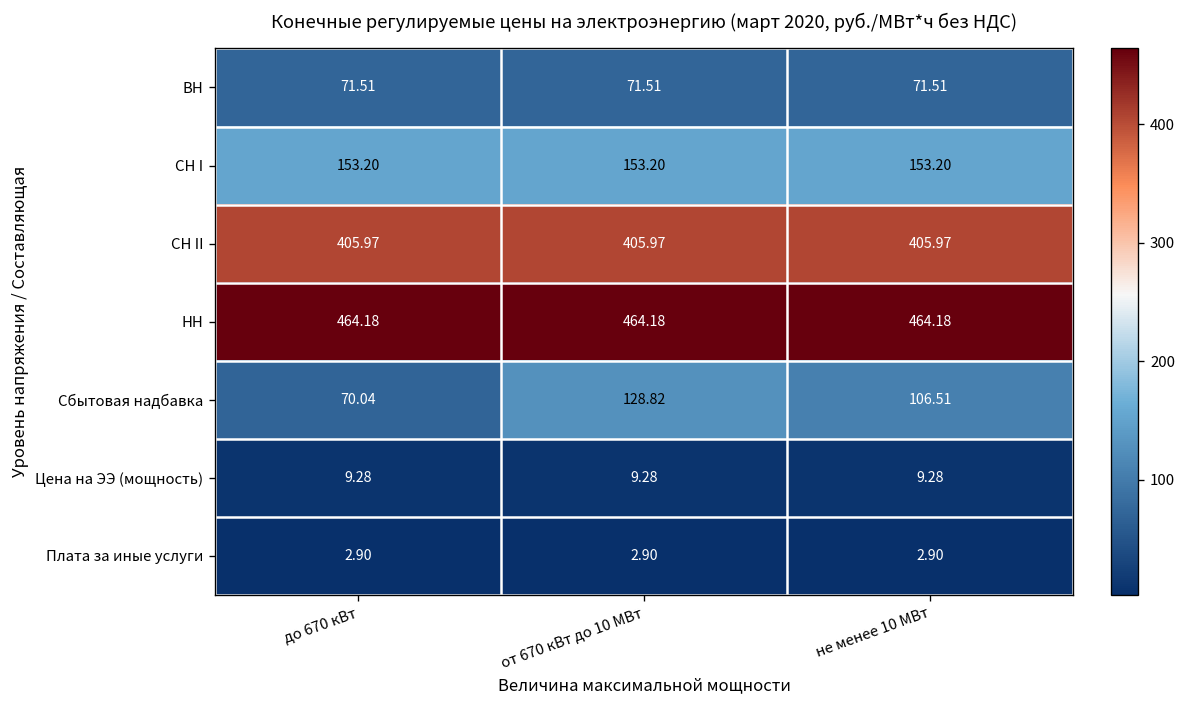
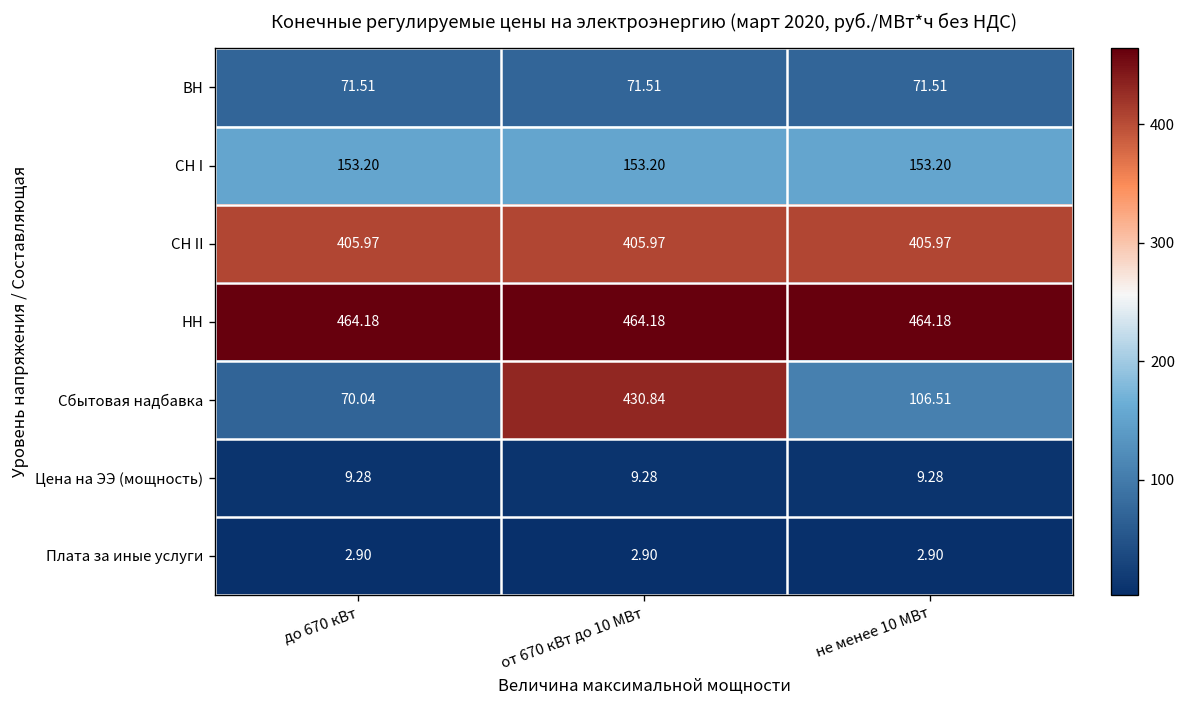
  {
    "ВН": {
      "до 670 кВт": 71.51,
      "от 670 кВт до 10 МВт": 71.51,
      "не менее 10 МВт": 71.51
    },
    "СН I": {
      "до 670 кВт": 153.20,
      "от 670 кВт до 10 МВт": 153.20,
      "не менее 10 МВт": 153.20
    },
    "СН II": {
      "до 670 кВт": 405.97,
      "от 670 кВт до 10 МВт": 405.97,
      "не менее 10 МВт": 405.97
    },
    "НН": {
      "до 670 кВт": 464.18,
      "от 670 кВт до 10 МВт": 464.18,
      "не менее 10 МВт": 464.18
    },
    "Сбытовая надбавка": {
      "до 670 кВт": 70.04,
-     "от 670 кВт до 10 МВт": 128.82,
+     "от 670 кВт до 10 МВт": 430.84,
      "не менее 10 МВт": 106.51
    },
    "Цена на ЭЭ (мощность)": {
      "до 670 кВт": 9.28,
      "от 670 кВт до 10 МВт": 9.28,
      "не менее 10 МВт": 9.28
    },
    "Плата за иные услуги": {
      "до 670 кВт": 2.90,
      "от 670 кВт до 10 МВт": 2.90,
      "не менее 10 МВт": 2.90
    }
  }
